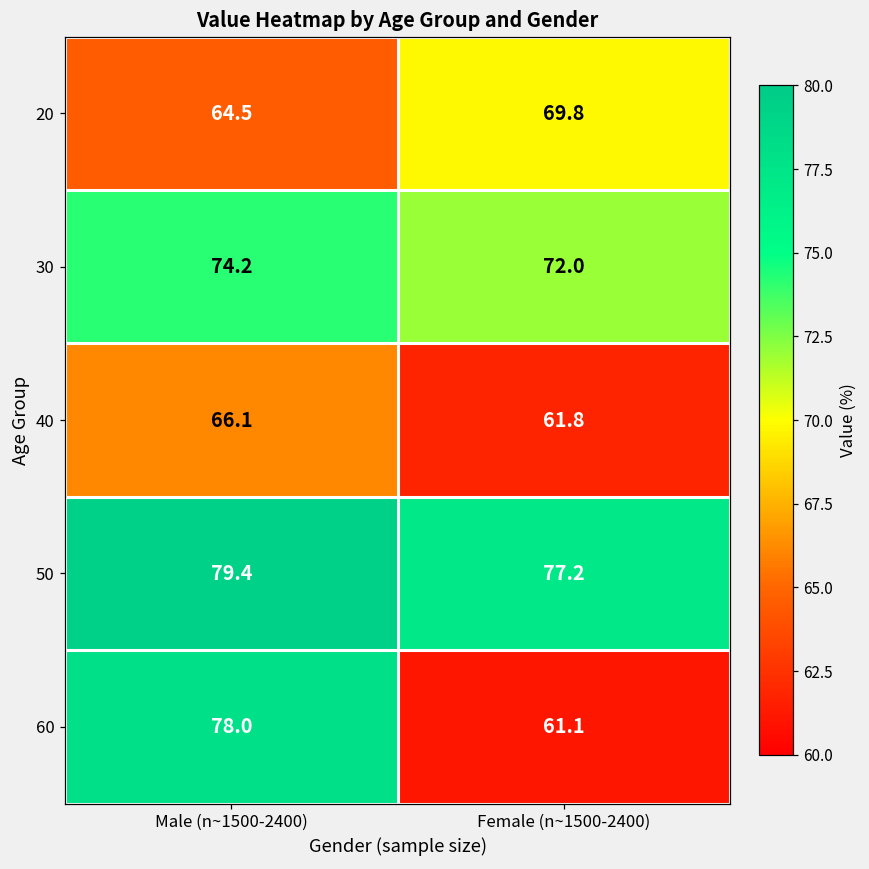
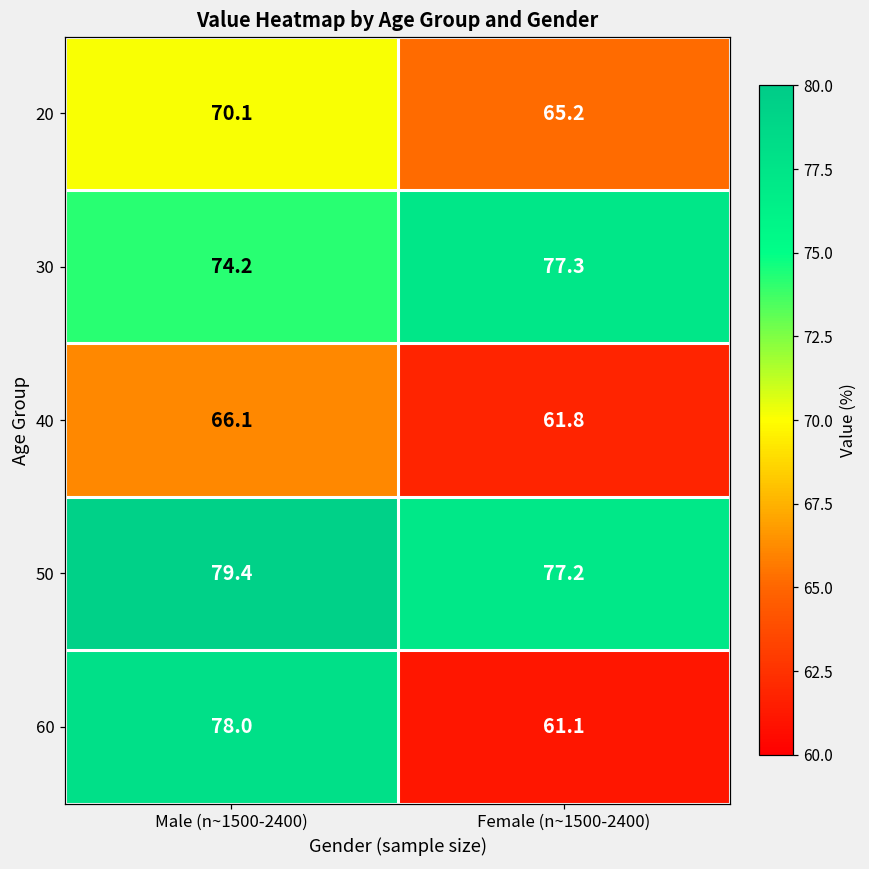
  {
    "20": {
-     "Male (n~1500-2400)": 64.5,
-     "Female (n~1500-2400)": 69.8
+     "Male (n~1500-2400)": 70.1,
+     "Female (n~1500-2400)": 65.2
    },
    "30": {
      "Male (n~1500-2400)": 74.2,
-     "Female (n~1500-2400)": 72.0
+     "Female (n~1500-2400)": 77.3
    },
    "40": {
      "Male (n~1500-2400)": 66.1,
      "Female (n~1500-2400)": 61.8
    },
    "50": {
      "Male (n~1500-2400)": 79.4,
      "Female (n~1500-2400)": 77.2
    },
    "60": {
      "Male (n~1500-2400)": 78.0,
      "Female (n~1500-2400)": 61.1
    }
  }
